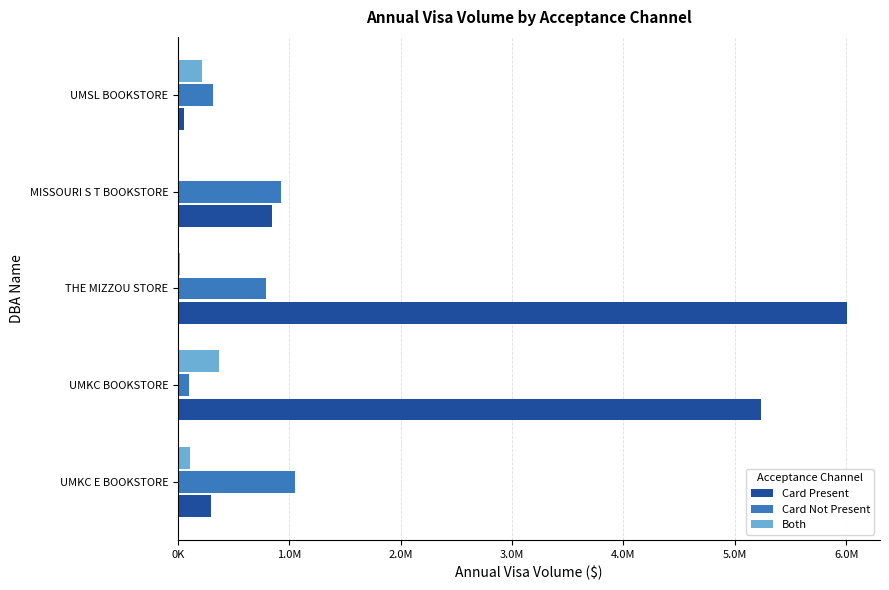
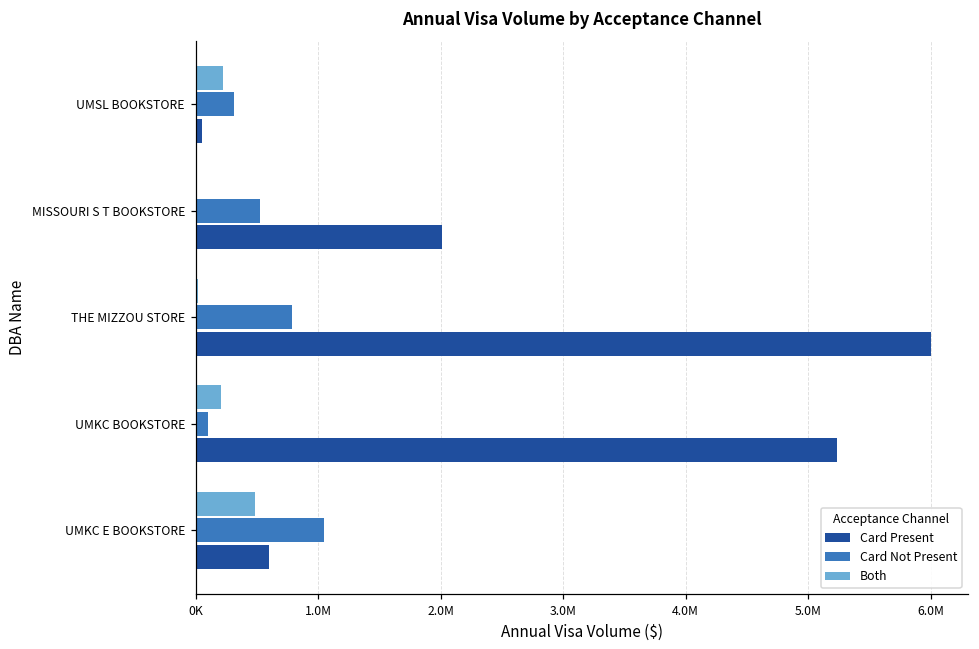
  {
    "Card Present": {
      "UMSL BOOKSTORE": 50000,
-     "MISSOURI S T BOOKSTORE": 850000,
+     "MISSOURI S T BOOKSTORE": 2010000,
      "THE MIZZOU STORE": 6000000,
      "UMKC BOOKSTORE": 5240000,
-     "UMKC E BOOKSTORE": 290000
+     "UMKC E BOOKSTORE": 600000
    },
    "Card Not Present": {
      "UMSL BOOKSTORE": 310000,
-     "MISSOURI S T BOOKSTORE": 920000,
+     "MISSOURI S T BOOKSTORE": 530000,
      "THE MIZZOU STORE": 790000,
      "UMKC BOOKSTORE": 100000,
      "UMKC E BOOKSTORE": 1050000
    },
    "Both": {
      "UMSL BOOKSTORE": 220000,
      "MISSOURI S T BOOKSTORE": 0,
-     "UMKC BOOKSTORE": 370000,
-     "UMKC E BOOKSTORE": 110000
+     "UMKC BOOKSTORE": 210000,
+     "UMKC E BOOKSTORE": 480000
    }
  }
